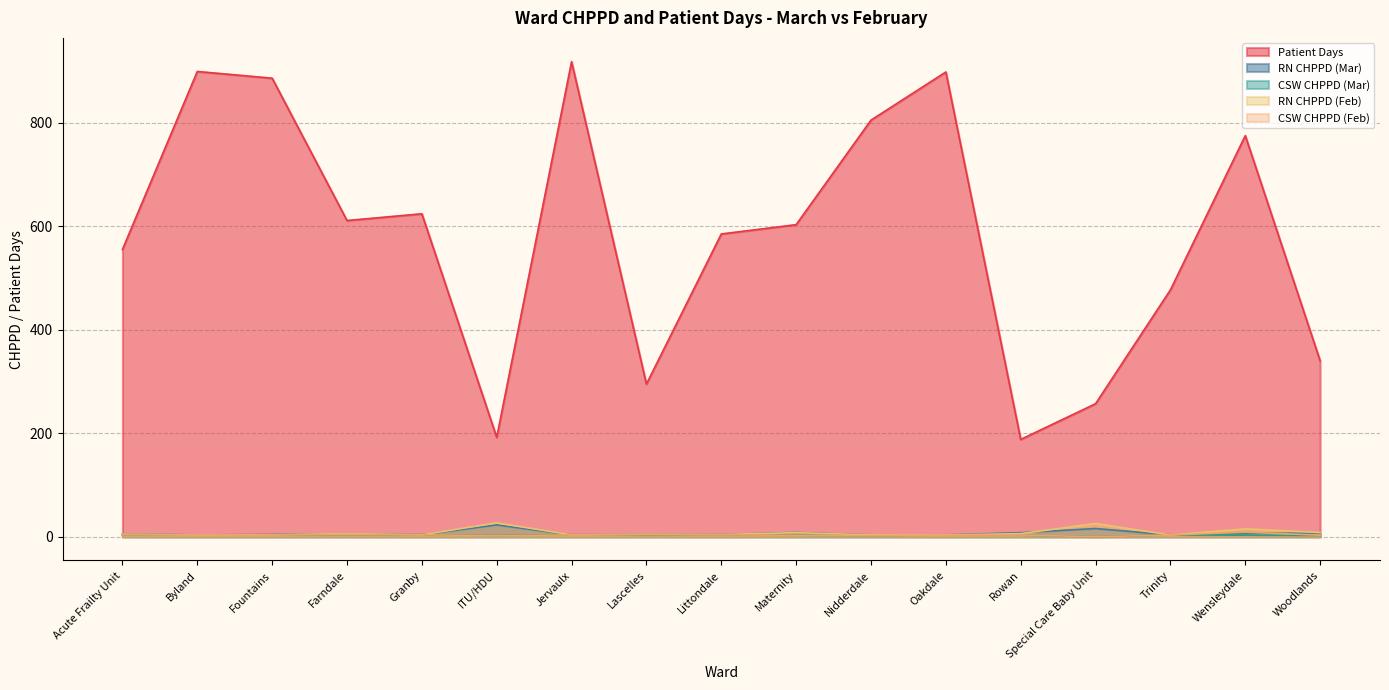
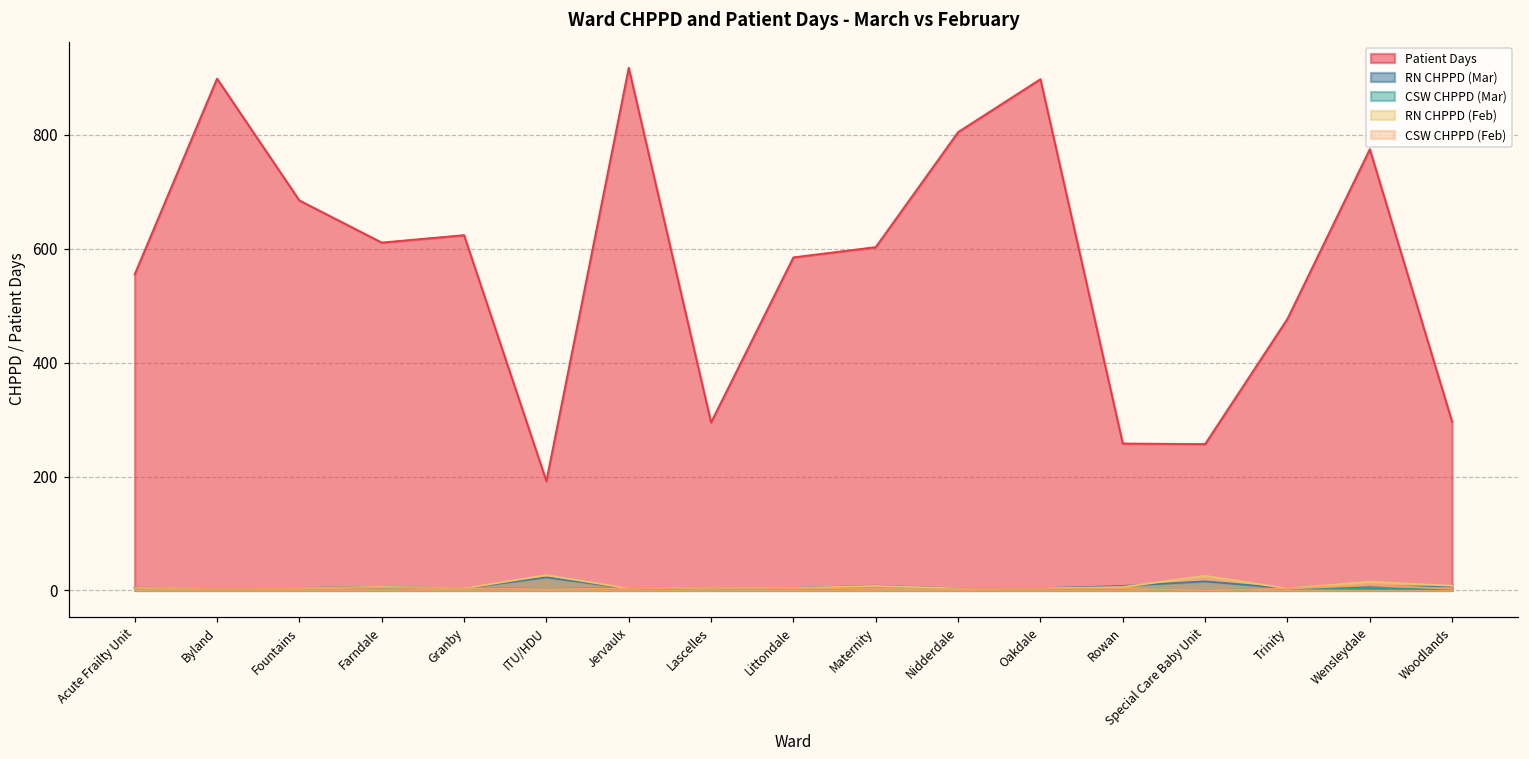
  {
    "Patient Days": {
      "Acute Frailty Unit": 560,
      "Byland": 900,
-     "Fountains": 890,
+     "Fountains": 690,
      "Farndale": 610,
      "Granby": 620,
      "ITU/HDU": 190,
      "Jervaulx": 920,
      "Lascelles": 300,
      "Littondale": 590,
      "Maternity": 600,
      "Nidderdale": 810,
      "Oakdale": 900,
-     "Rowan": 190,
+     "Rowan": 260,
      "Special Care Baby Unit": 260,
      "Trinity": 480,
      "Wensleydale": 780,
-     "Woodlands": 340
+     "Woodlands": 300
    }
  }
